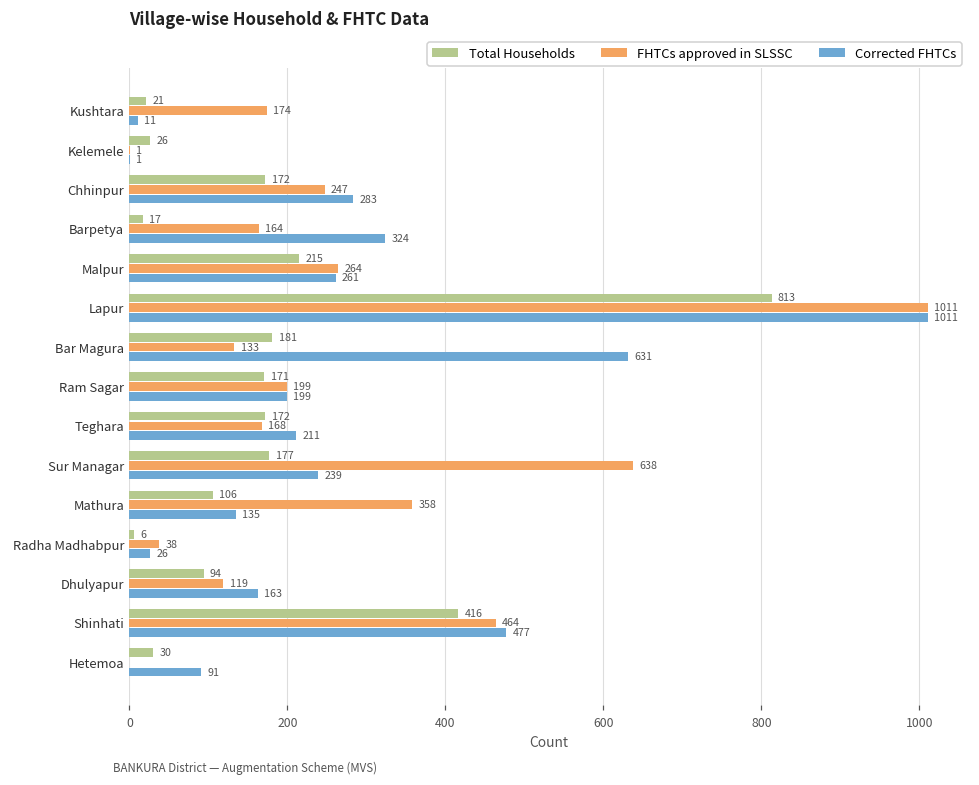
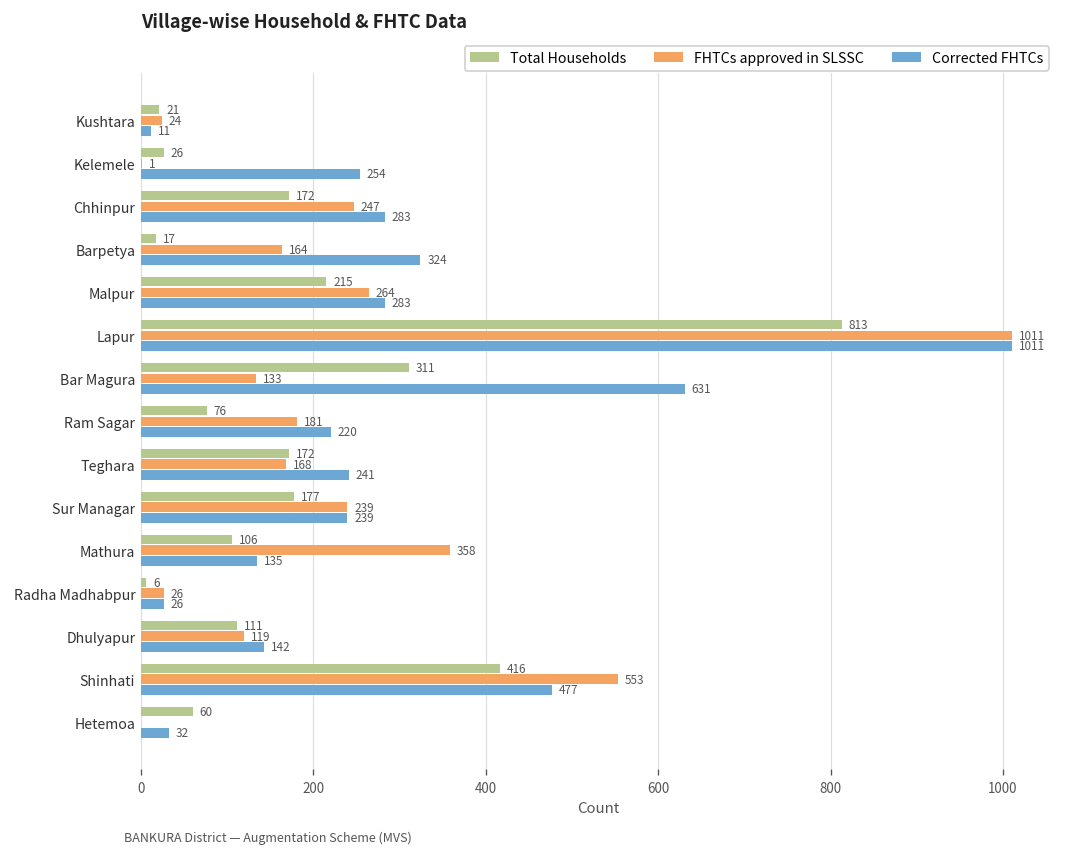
  {
    "Total Households": {
      "Kushtara": 21,
      "Kelemele": 26,
      "Chhinpur": 172,
      "Barpetya": 17,
      "Malpur": 215,
      "Lapur": 813,
-     "Bar Magura": 181,
-     "Ram Sagar": 171,
+     "Bar Magura": 311,
+     "Ram Sagar": 76,
      "Teghara": 172,
      "Sur Managar": 177,
      "Mathura": 106,
      "Radha Madhabpur": 6,
-     "Dhulyapur": 94,
+     "Dhulyapur": 111,
      "Shinhati": 416,
-     "Hetemoa": 30
+     "Hetemoa": 60
    },
    "FHTCs approved in SLSSC": {
-     "Kushtara": 174,
+     "Kushtara": 24,
      "Kelemele": 1,
      "Chhinpur": 247,
      "Barpetya": 164,
      "Malpur": 264,
      "Lapur": 1011,
      "Bar Magura": 133,
-     "Ram Sagar": 199,
+     "Ram Sagar": 181,
      "Teghara": 168,
-     "Sur Managar": 638,
+     "Sur Managar": 239,
      "Mathura": 358,
-     "Radha Madhabpur": 38,
+     "Radha Madhabpur": 26,
      "Dhulyapur": 119,
-     "Shinhati": 464
+     "Shinhati": 553
    },
    "Corrected FHTCs": {
      "Kushtara": 11,
-     "Kelemele": 1,
+     "Kelemele": 254,
      "Chhinpur": 283,
      "Barpetya": 324,
-     "Malpur": 261,
+     "Malpur": 283,
      "Lapur": 1011,
      "Bar Magura": 631,
-     "Ram Sagar": 199,
-     "Teghara": 211,
+     "Ram Sagar": 220,
+     "Teghara": 241,
      "Sur Managar": 239,
      "Mathura": 135,
      "Radha Madhabpur": 26,
-     "Dhulyapur": 163,
+     "Dhulyapur": 142,
      "Shinhati": 477,
-     "Hetemoa": 91
+     "Hetemoa": 32
    }
  }
